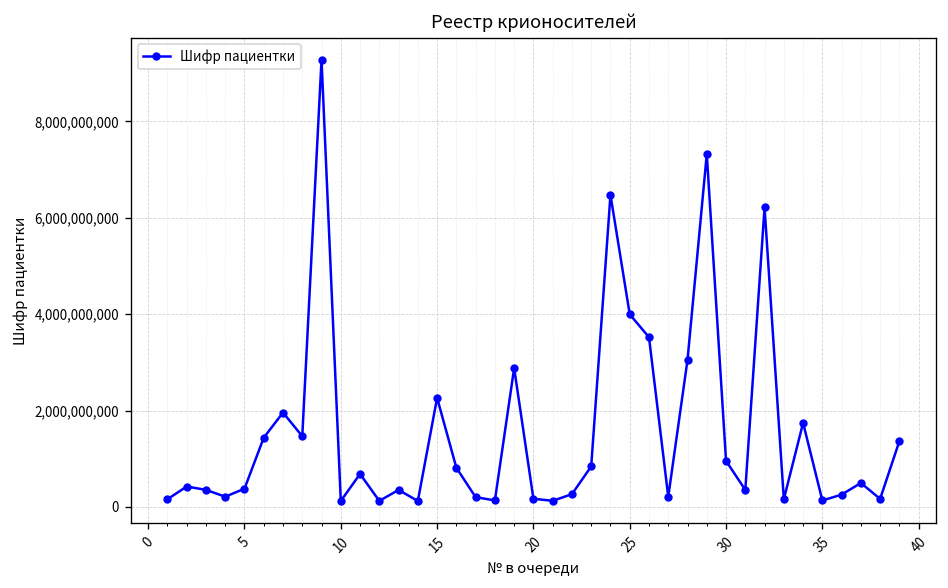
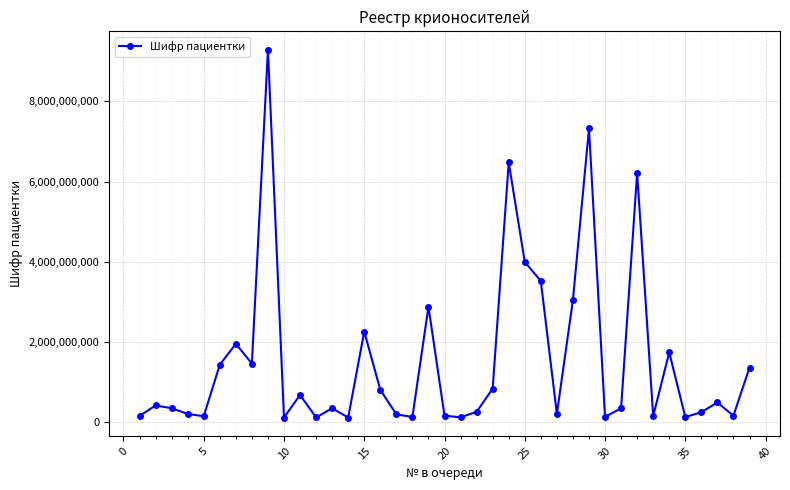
  {
-   "5": "400,000,000",
+   "5": "200,000,000",
    "10": "100,000,000",
    "15": "2,300,000,000",
    "20": "200,000,000",
    "25": "4,000,000,000",
-   "30": "1,000,000,000",
+   "30": "100,000,000",
    "35": "100,000,000"
  }
